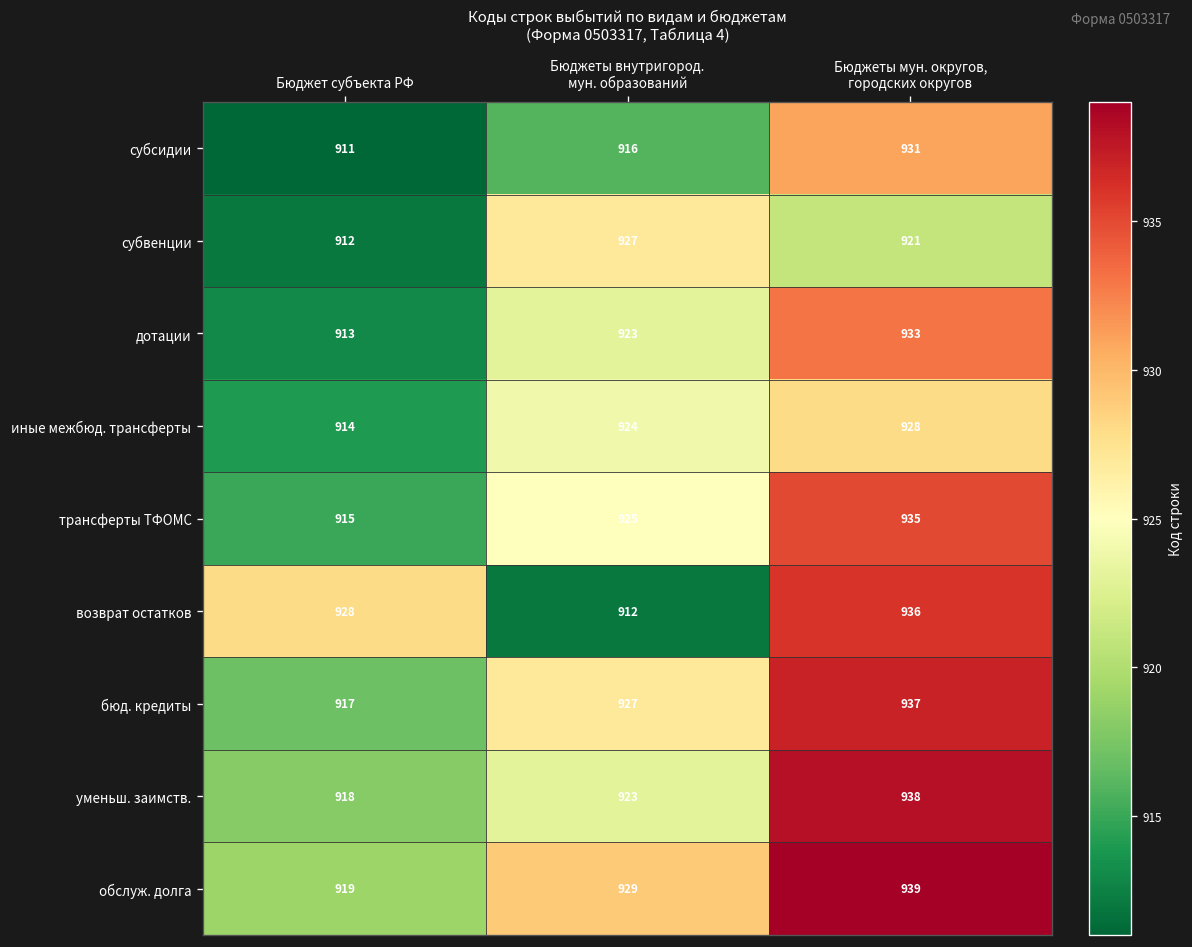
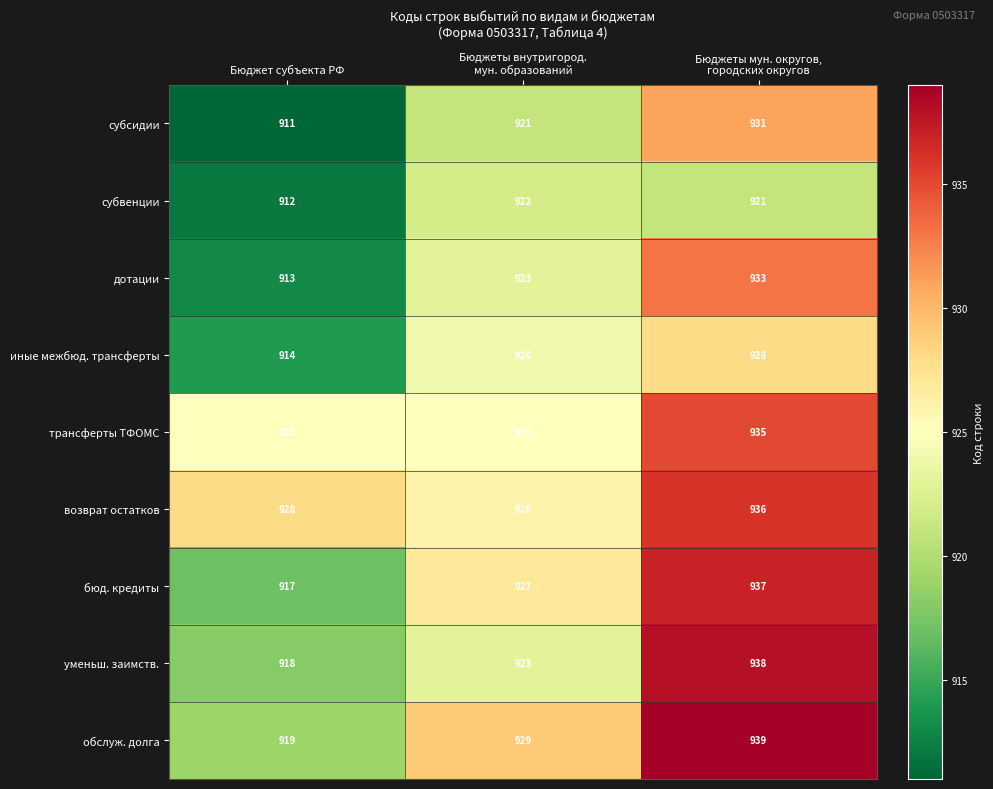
  {
    "субсидии": {
      "Бюджет субъекта РФ": 911,
-     "Бюджеты внутригород. мун. образований": 916,
+     "Бюджеты внутригород. мун. образований": 921,
      "Бюджеты мун. округов, городских округов": 931
    },
    "субвенции": {
      "Бюджет субъекта РФ": 912,
-     "Бюджеты внутригород. мун. образований": 927,
+     "Бюджеты внутригород. мун. образований": 922,
      "Бюджеты мун. округов, городских округов": 921
    },
    "дотации": {
      "Бюджет субъекта РФ": 913,
      "Бюджеты внутригород. мун. образований": 923,
      "Бюджеты мун. округов, городских округов": 933
    },
    "иные межбюд. трансферты": {
      "Бюджет субъекта РФ": 914,
      "Бюджеты внутригород. мун. образований": 924,
      "Бюджеты мун. округов, городских округов": 928
    },
    "трансферты ТФОМС": {
-     "Бюджет субъекта РФ": 915,
+     "Бюджет субъекта РФ": 925,
      "Бюджеты внутригород. мун. образований": 925,
      "Бюджеты мун. округов, городских округов": 935
    },
    "возврат остатков": {
      "Бюджет субъекта РФ": 928,
-     "Бюджеты внутригород. мун. образований": 912,
+     "Бюджеты внутригород. мун. образований": 926,
      "Бюджеты мун. округов, городских округов": 936
    },
    "бюд. кредиты": {
      "Бюджет субъекта РФ": 917,
      "Бюджеты внутригород. мун. образований": 927,
      "Бюджеты мун. округов, городских округов": 937
    },
    "уменьш. заимств.": {
      "Бюджет субъекта РФ": 918,
      "Бюджеты внутригород. мун. образований": 923,
      "Бюджеты мун. округов, городских округов": 938
    },
    "обслуж. долга": {
      "Бюджет субъекта РФ": 919,
      "Бюджеты внутригород. мун. образований": 929,
      "Бюджеты мун. округов, городских округов": 939
    }
  }
